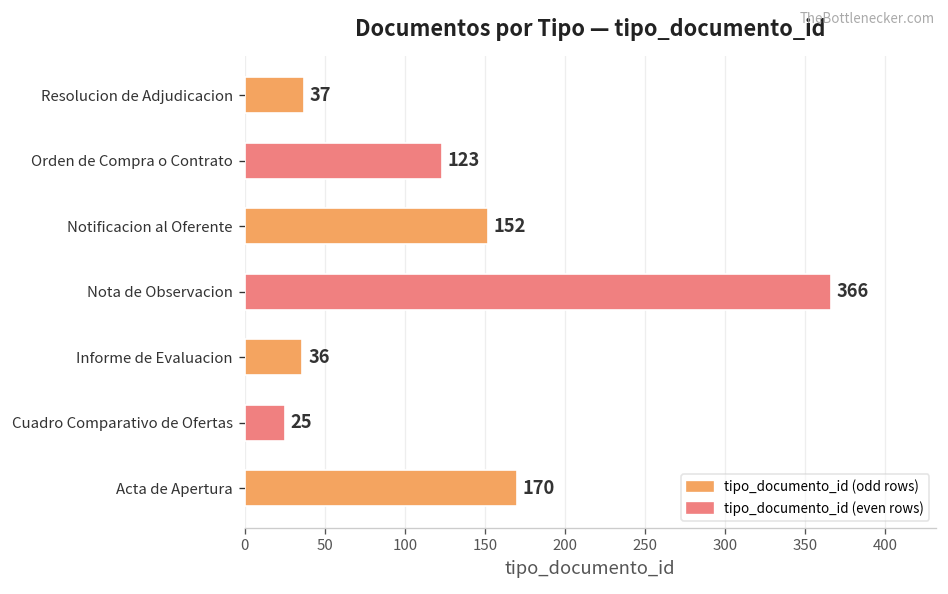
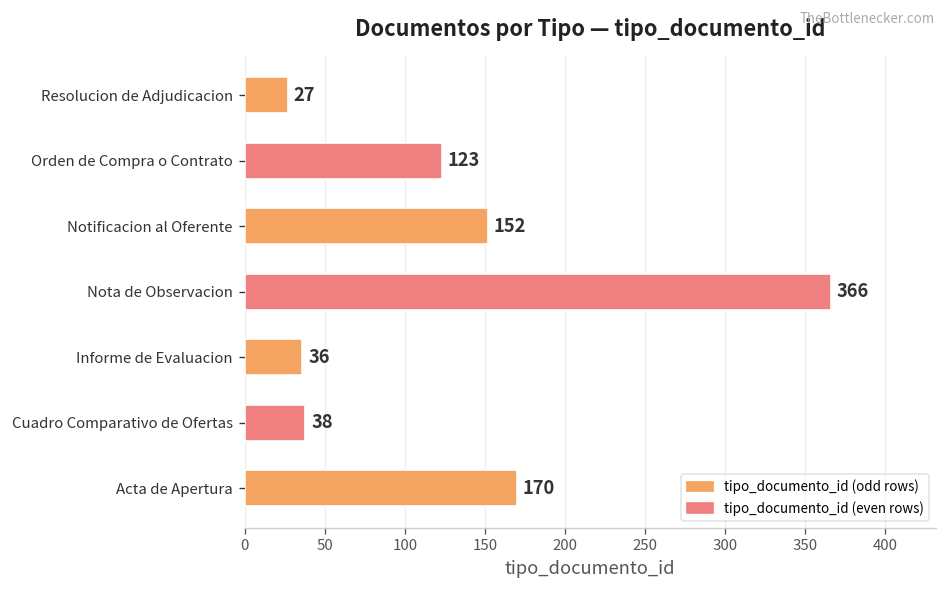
  {
-   "Resolucion de Adjudicacion": 37,
+   "Resolucion de Adjudicacion": 27,
    "Orden de Compra o Contrato": 123,
    "Notificacion al Oferente": 152,
    "Nota de Observacion": 366,
    "Informe de Evaluacion": 36,
-   "Cuadro Comparativo de Ofertas": 25,
+   "Cuadro Comparativo de Ofertas": 38,
    "Acta de Apertura": 170
  }
